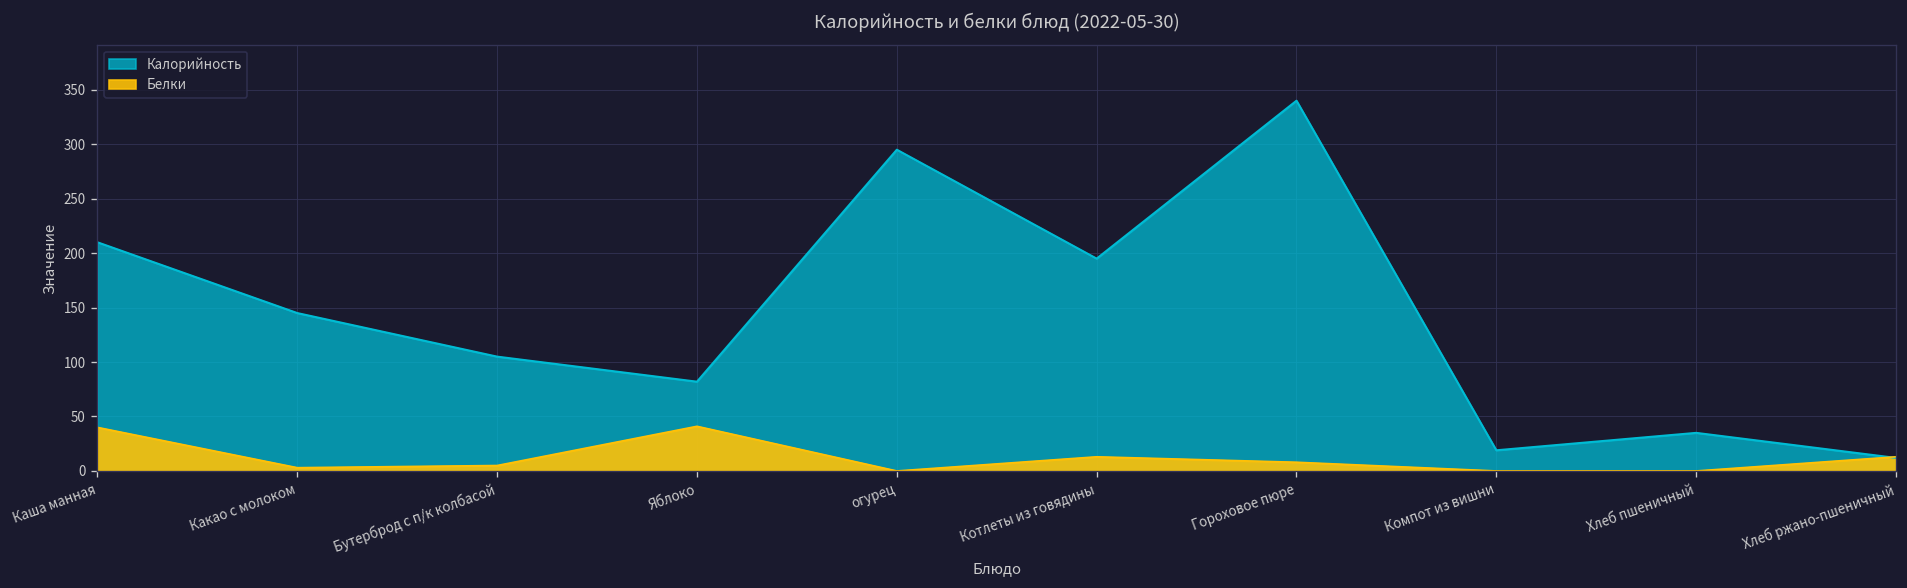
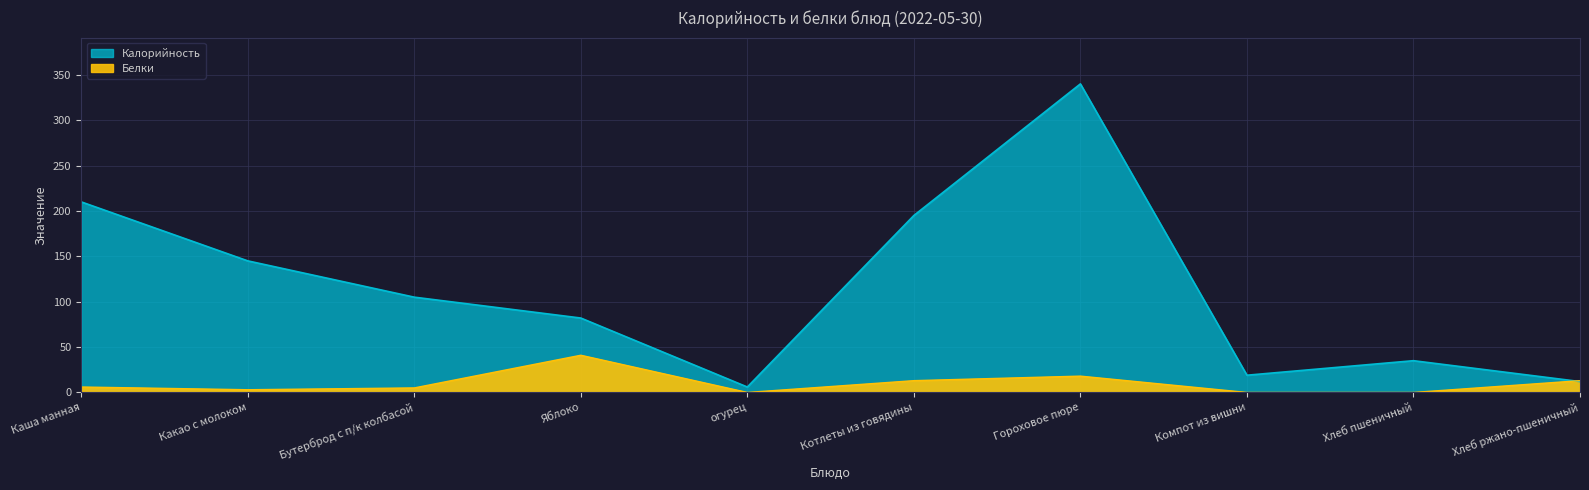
  {
    "Калорийность": {
      "Каша манная": 210,
      "Какао с молоком": 150,
      "Бутерброд с п/к колбасой": 110,
      "Яблоко": 80,
-     "огурец": 300,
+     "огурец": 10,
      "Котлеты из говядины": 200,
      "Гороховое пюре": 340,
      "Компот из вишни": 20,
      "Хлеб пшеничный": 40
    },
    "Белки": {
-     "Каша манная": 40,
+     "Каша манная": 10,
      "Какао с молоком": 0,
      "Бутерброд с п/к колбасой": 10,
      "Яблоко": 40,
      "огурец": 0,
      "Котлеты из говядины": 10,
-     "Гороховое пюре": 10,
+     "Гороховое пюре": 20,
      "Компот из вишни": 0,
      "Хлеб пшеничный": 0
    }
  }
